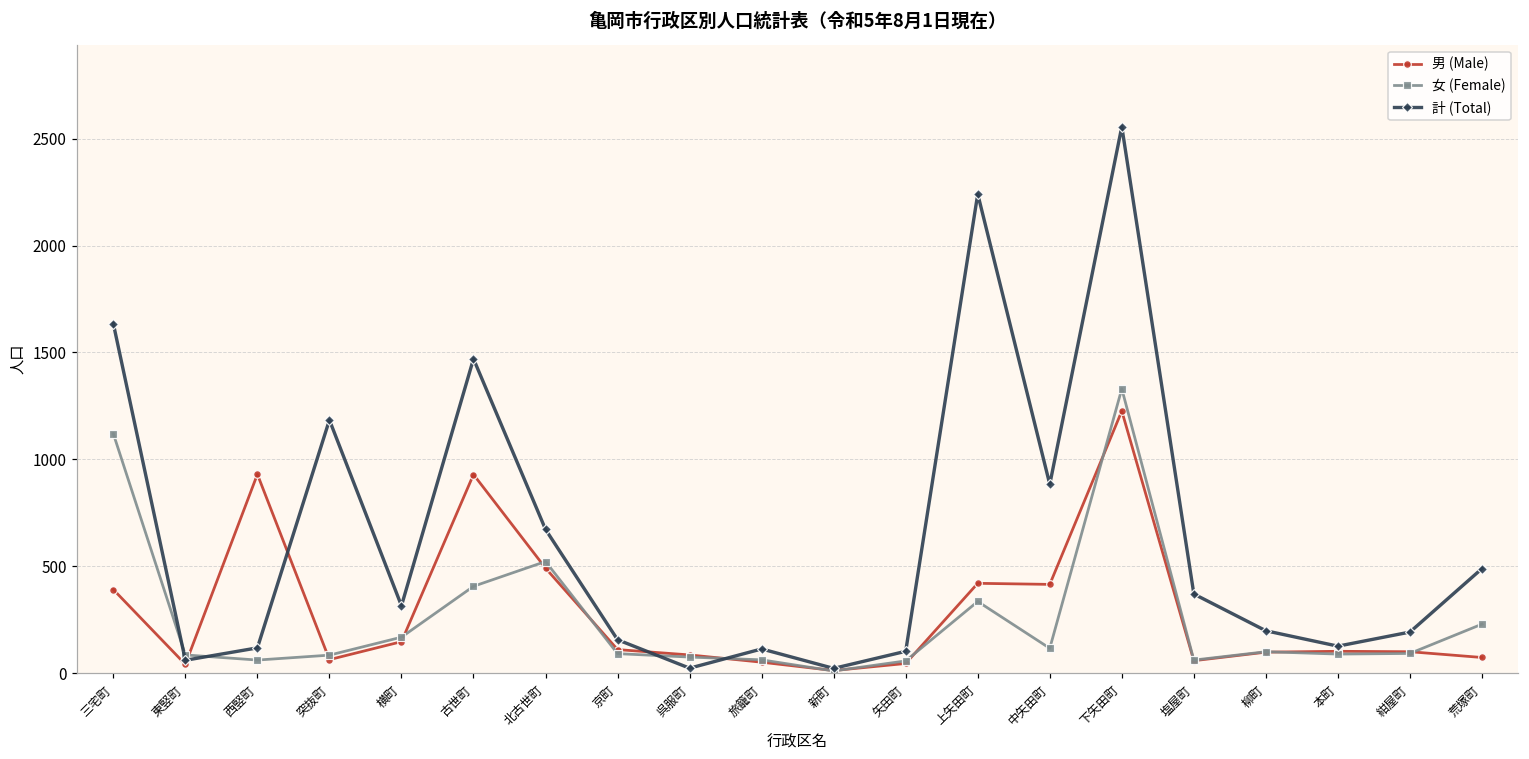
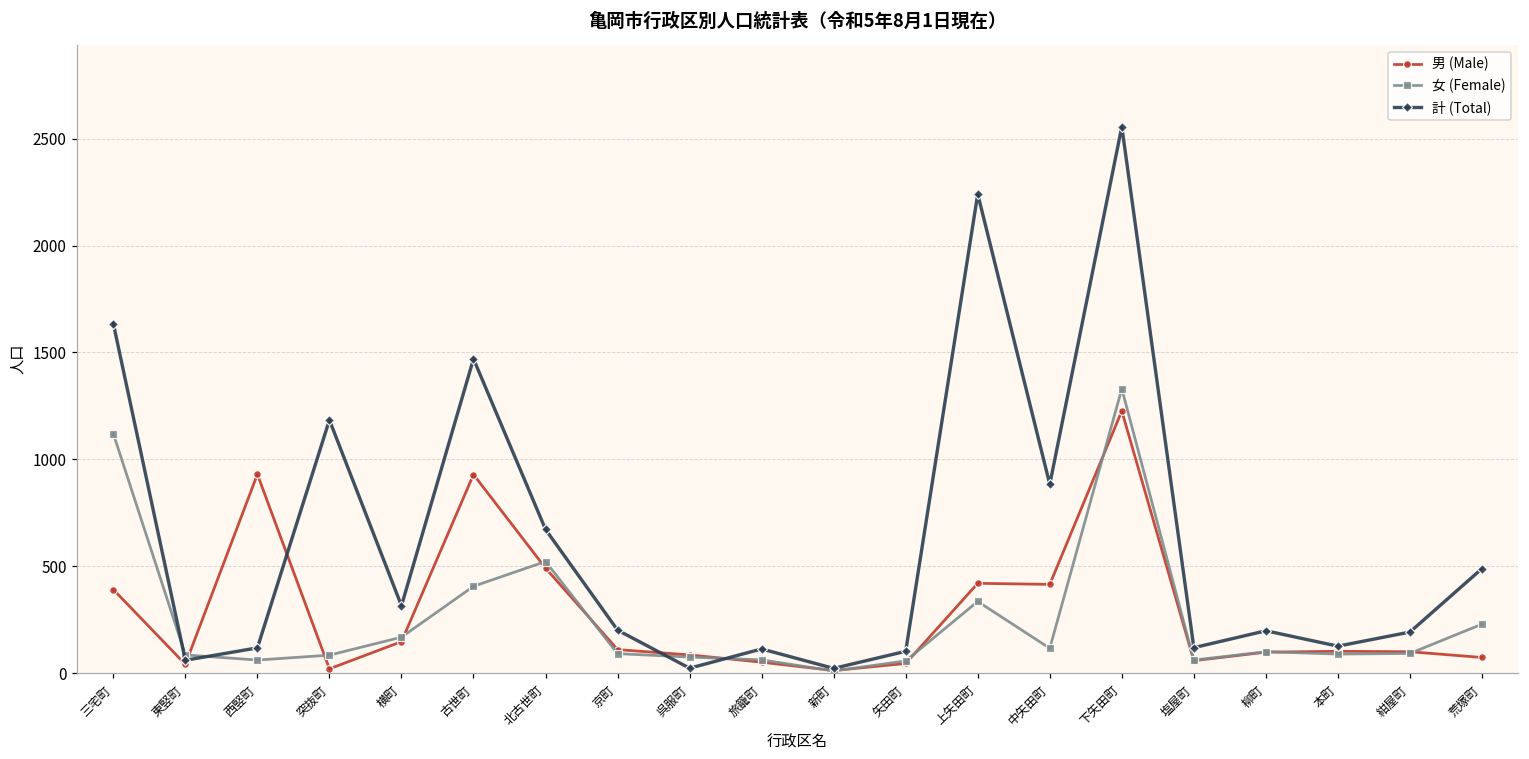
  {
    "男 (Male)": {
      "三宅町": 390,
      "東竪町": 40,
      "西竪町": 930,
-     "突抜町": 60,
+     "突抜町": 20,
      "横町": 150,
      "古世町": 930,
      "北古世町": 490,
      "京町": 110,
      "上矢田町": 420,
      "中矢田町": 420,
      "下矢田町": 1230,
      "荒塚町": 70
    },
    "女 (Female)": {
      "三宅町": 1120,
      "東竪町": 90,
      "西竪町": 60,
      "突抜町": 80,
      "横町": 170,
      "古世町": 410,
      "北古世町": 520,
      "京町": 90,
      "上矢田町": 340,
      "中矢田町": 120,
      "下矢田町": 1330,
      "荒塚町": 230
    },
    "計 (Total)": {
      "三宅町": 1640,
      "東竪町": 60,
      "西竪町": 120,
      "突抜町": 1180,
      "横町": 320,
      "古世町": 1470,
      "北古世町": 670,
-     "京町": 160,
+     "京町": 200,
      "呉服町": 20,
      "旅籠町": 110,
      "矢田町": 100,
      "上矢田町": 2240,
      "中矢田町": 880,
      "下矢田町": 2560,
-     "塩屋町": 370,
+     "塩屋町": 120,
      "柳町": 200,
      "本町": 130,
      "紺屋町": 190,
      "荒塚町": 490
    }
  }
